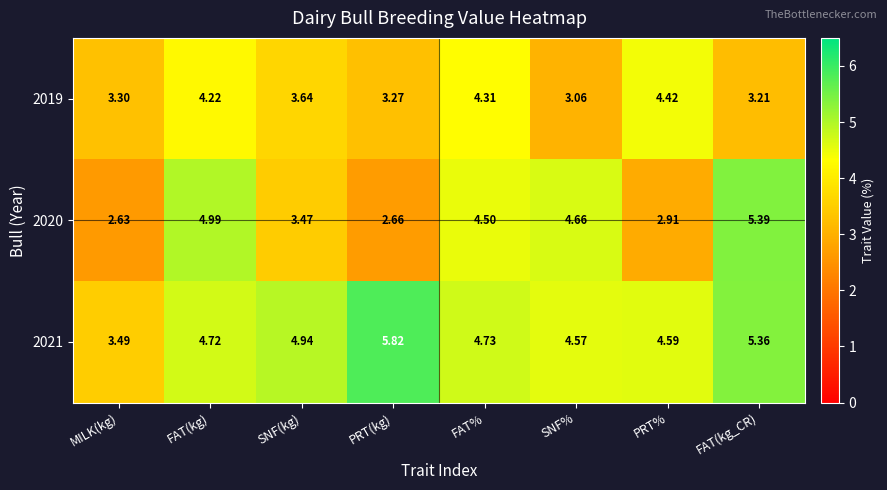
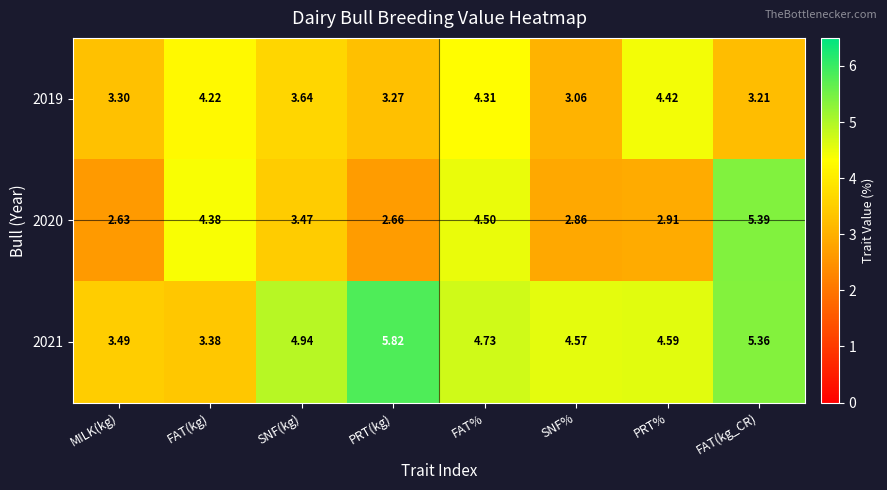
  {
    "2019": {
      "MILK(kg)": 3.30,
      "FAT(kg)": 4.22,
      "SNF(kg)": 3.64,
      "PRT(kg)": 3.27,
      "FAT%": 4.31,
      "SNF%": 3.06,
      "PRT%": 4.42,
      "FAT(kg_CR)": 3.21
    },
    "2020": {
      "MILK(kg)": 2.63,
-     "FAT(kg)": 4.99,
+     "FAT(kg)": 4.38,
      "SNF(kg)": 3.47,
      "PRT(kg)": 2.66,
      "FAT%": 4.50,
-     "SNF%": 4.66,
+     "SNF%": 2.86,
      "PRT%": 2.91,
      "FAT(kg_CR)": 5.39
    },
    "2021": {
      "MILK(kg)": 3.49,
-     "FAT(kg)": 4.72,
+     "FAT(kg)": 3.38,
      "SNF(kg)": 4.94,
      "PRT(kg)": 5.82,
      "FAT%": 4.73,
      "SNF%": 4.57,
      "PRT%": 4.59,
      "FAT(kg_CR)": 5.36
    }
  }
